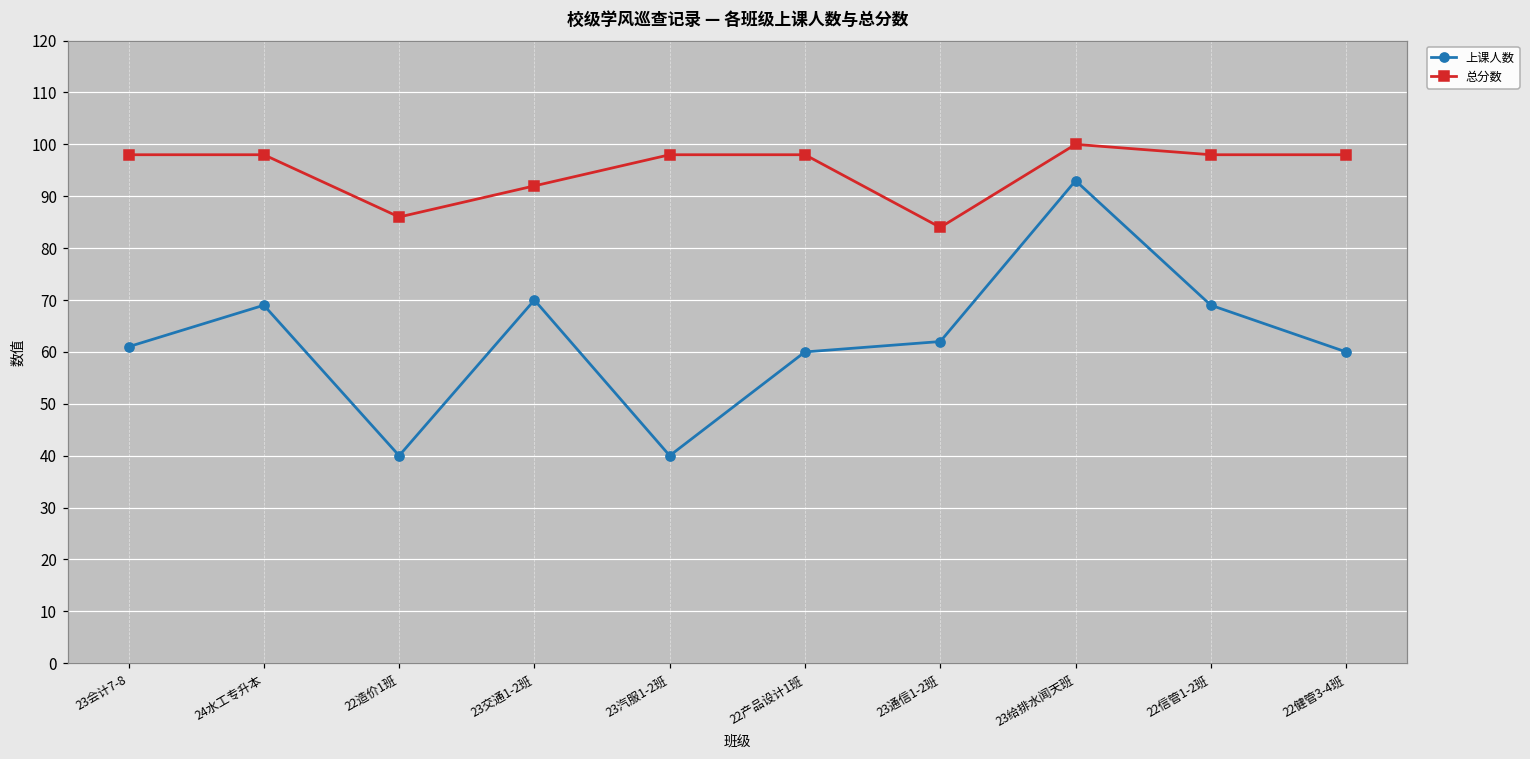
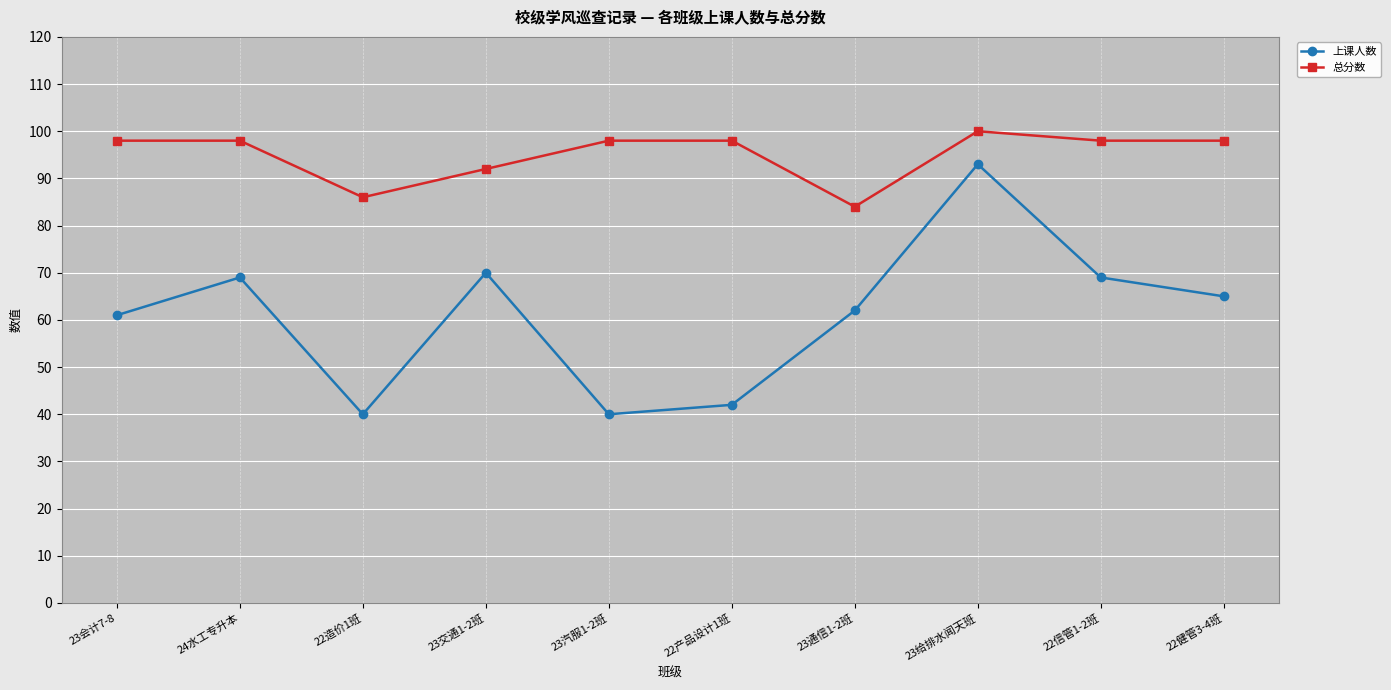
  {
    "上课人数": {
      "23会计7-8": 61,
      "24水工专升本": 69,
      "22造价1班": 40,
      "23交通1-2班": 70,
      "23汽服1-2班": 40,
-     "22产品设计1班": 60,
+     "22产品设计1班": 42,
      "23通信1-2班": 62,
      "23给排水闻天班": 93,
      "22信管1-2班": 69,
-     "22健管3-4班": 60
+     "22健管3-4班": 65
    },
    "总分数": {
      "23会计7-8": 98,
      "24水工专升本": 98,
      "22造价1班": 86,
      "23交通1-2班": 92,
      "23汽服1-2班": 98,
      "22产品设计1班": 98,
      "23通信1-2班": 84,
      "23给排水闻天班": 100,
      "22信管1-2班": 98,
      "22健管3-4班": 98
    }
  }
